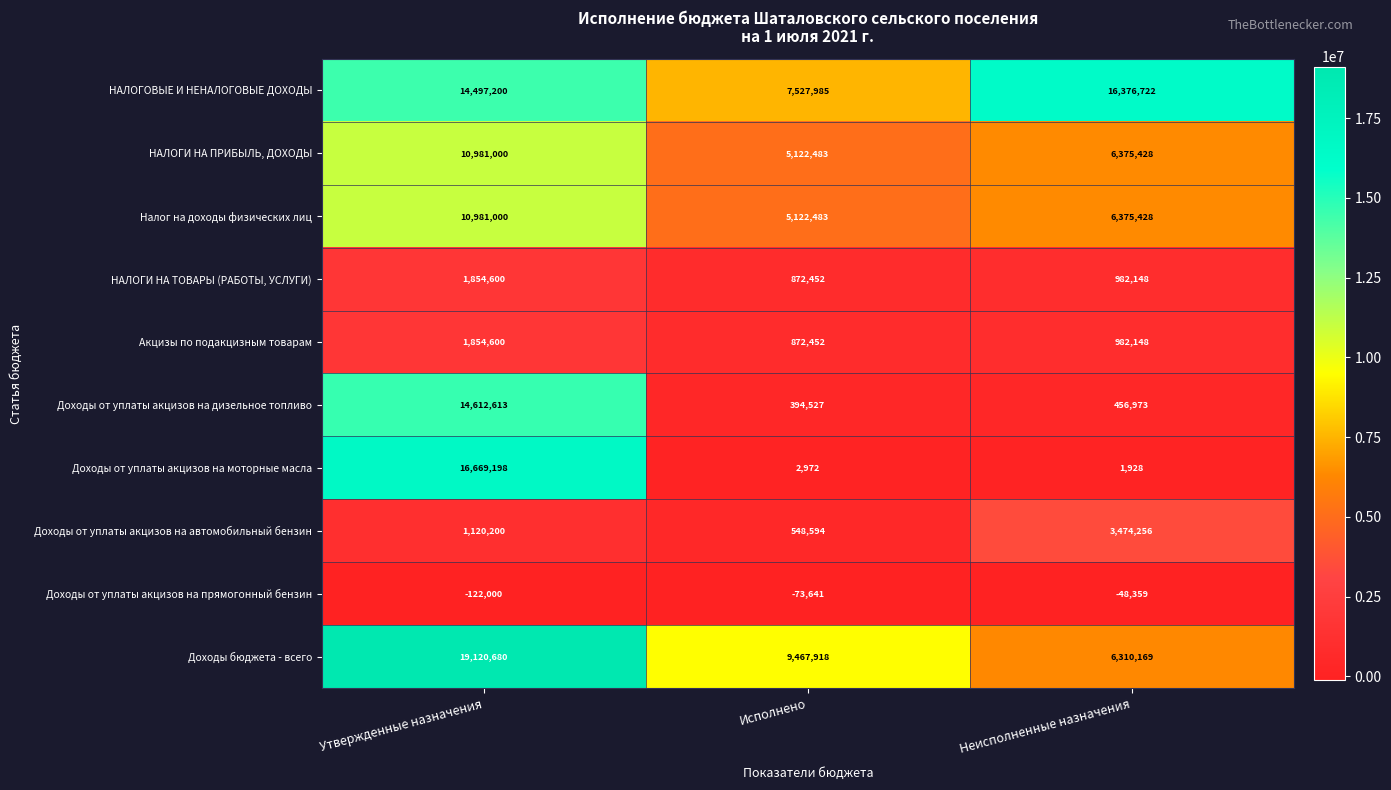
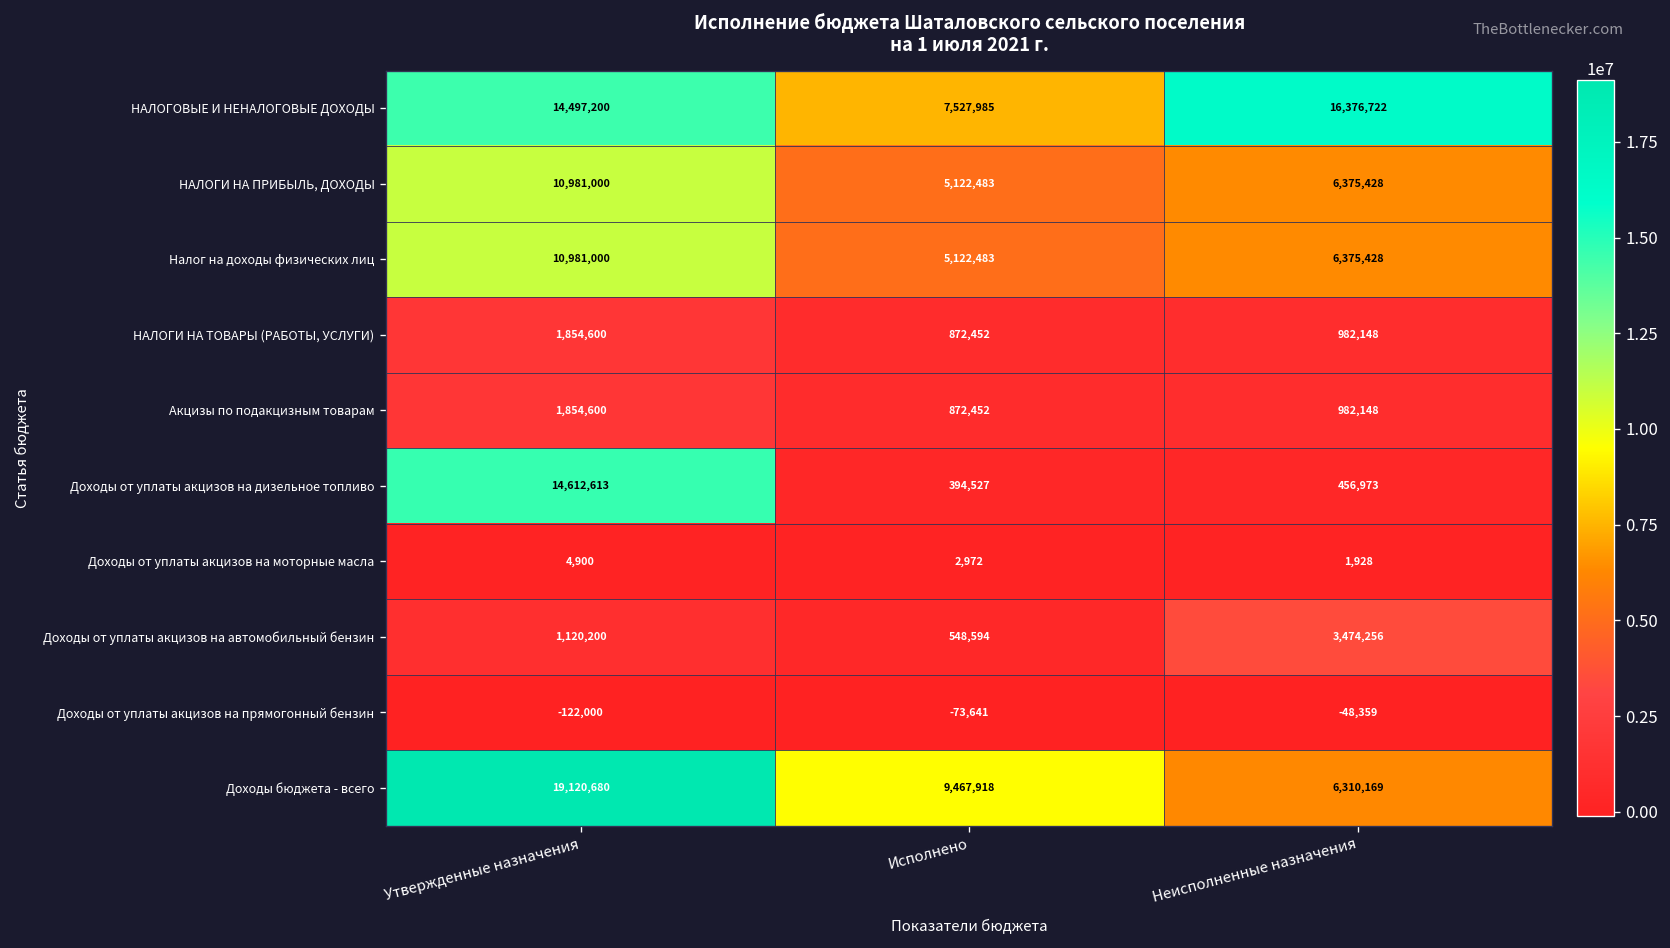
  {
    "НАЛОГОВЫЕ И НЕНАЛОГОВЫЕ ДОХОДЫ": {
      "Утвержденные назначения": "14,497,200",
      "Исполнено": "7,527,985",
      "Неисполненные назначения": "16,376,722"
    },
    "НАЛОГИ НА ПРИБЫЛЬ, ДОХОДЫ": {
      "Утвержденные назначения": "10,981,000",
      "Исполнено": "5,122,483",
      "Неисполненные назначения": "6,375,428"
    },
    "Налог на доходы физических лиц": {
      "Утвержденные назначения": "10,981,000",
      "Исполнено": "5,122,483",
      "Неисполненные назначения": "6,375,428"
    },
    "НАЛОГИ НА ТОВАРЫ (РАБОТЫ, УСЛУГИ)": {
      "Утвержденные назначения": "1,854,600",
      "Исполнено": "872,452",
      "Неисполненные назначения": "982,148"
    },
    "Акцизы по подакцизным товарам": {
      "Утвержденные назначения": "1,854,600",
      "Исполнено": "872,452",
      "Неисполненные назначения": "982,148"
    },
    "Доходы от уплаты акцизов на дизельное топливо": {
      "Утвержденные назначения": "14,612,613",
      "Исполнено": "394,527",
      "Неисполненные назначения": "456,973"
    },
    "Доходы от уплаты акцизов на моторные масла": {
-     "Утвержденные назначения": "16,669,198",
+     "Утвержденные назначения": "4,900",
      "Исполнено": "2,972",
      "Неисполненные назначения": "1,928"
    },
    "Доходы от уплаты акцизов на автомобильный бензин": {
      "Утвержденные назначения": "1,120,200",
      "Исполнено": "548,594",
      "Неисполненные назначения": "3,474,256"
    },
    "Доходы от уплаты акцизов на прямогонный бензин": {
      "Утвержденные назначения": "-122,000",
      "Исполнено": "-73,641",
      "Неисполненные назначения": "-48,359"
    },
    "Доходы бюджета - всего": {
      "Утвержденные назначения": "19,120,680",
      "Исполнено": "9,467,918",
      "Неисполненные назначения": "6,310,169"
    }
  }
